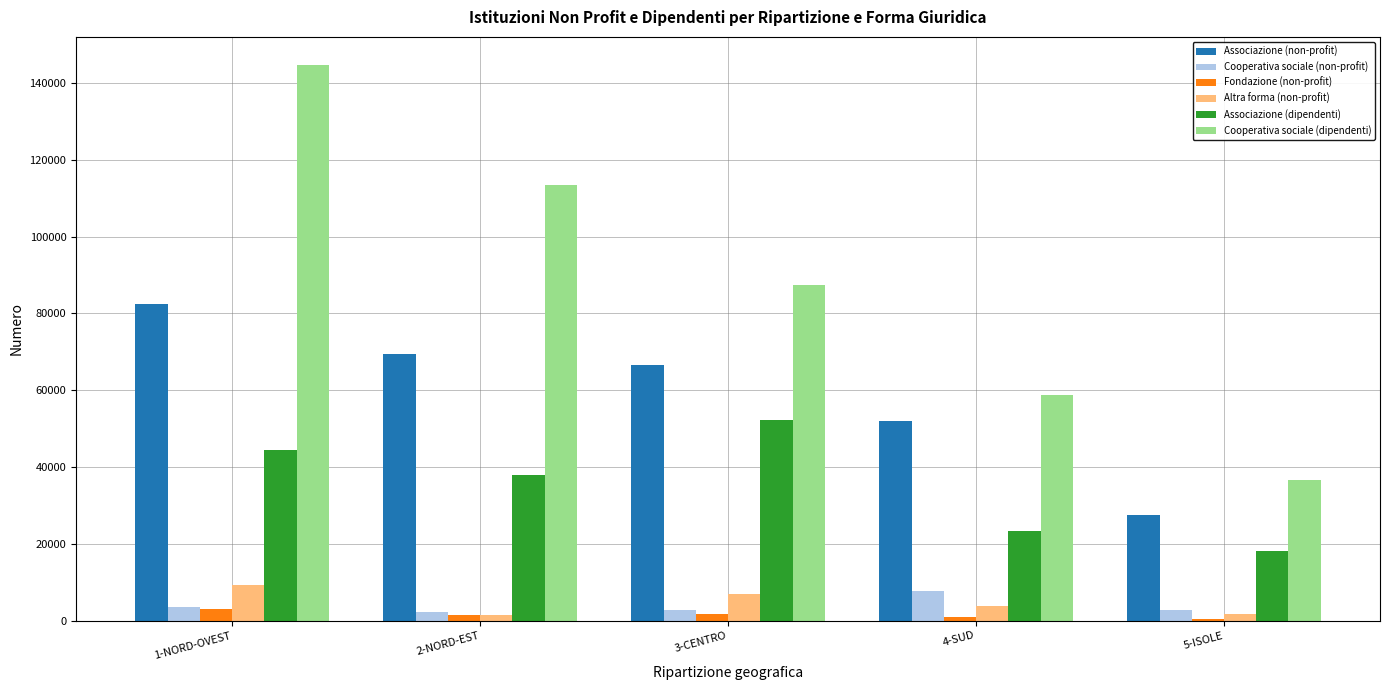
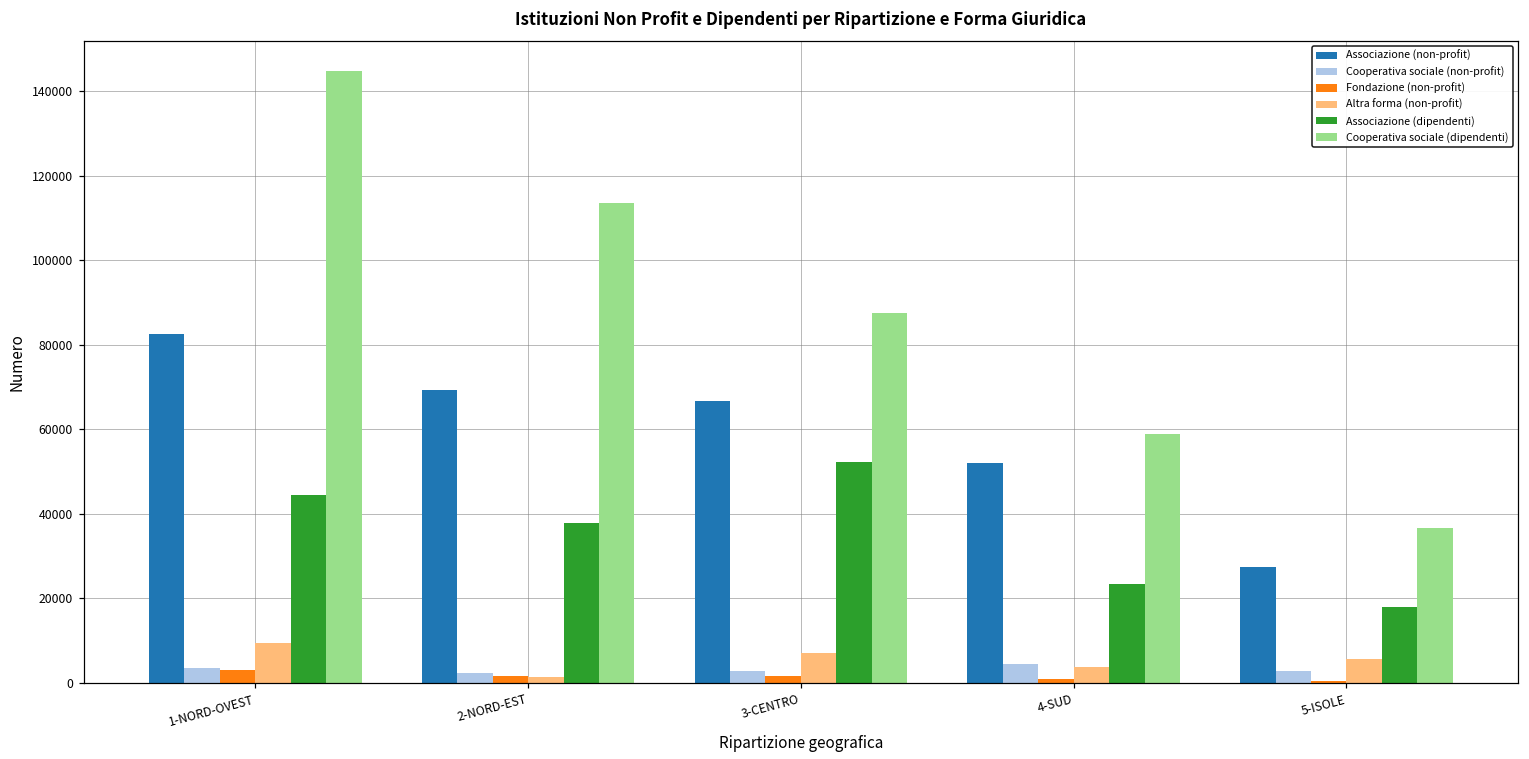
  {
    "Associazione (non-profit)": {
      "1-NORD-OVEST": 83000,
      "2-NORD-EST": 69000,
      "3-CENTRO": 67000,
      "4-SUD": 52000,
      "5-ISOLE": 27000
    },
    "Cooperativa sociale (non-profit)": {
      "1-NORD-OVEST": 3000,
      "2-NORD-EST": 2000,
      "3-CENTRO": 3000,
-     "4-SUD": 8000,
+     "4-SUD": 4000,
      "5-ISOLE": 3000
    },
    "Fondazione (non-profit)": {
      "1-NORD-OVEST": 3000,
      "2-NORD-EST": 2000,
      "3-CENTRO": 2000,
      "4-SUD": 1000
    },
    "Altra forma (non-profit)": {
      "1-NORD-OVEST": 9000,
      "2-NORD-EST": 1000,
      "3-CENTRO": 7000,
      "4-SUD": 4000,
-     "5-ISOLE": 2000
+     "5-ISOLE": 6000
    },
    "Associazione (dipendenti)": {
      "1-NORD-OVEST": 44000,
      "2-NORD-EST": 38000,
      "3-CENTRO": 52000,
      "4-SUD": 23000,
      "5-ISOLE": 18000
    },
    "Cooperativa sociale (dipendenti)": {
      "1-NORD-OVEST": 145000,
      "2-NORD-EST": 114000,
      "3-CENTRO": 87000,
      "4-SUD": 59000,
      "5-ISOLE": 37000
    }
  }
